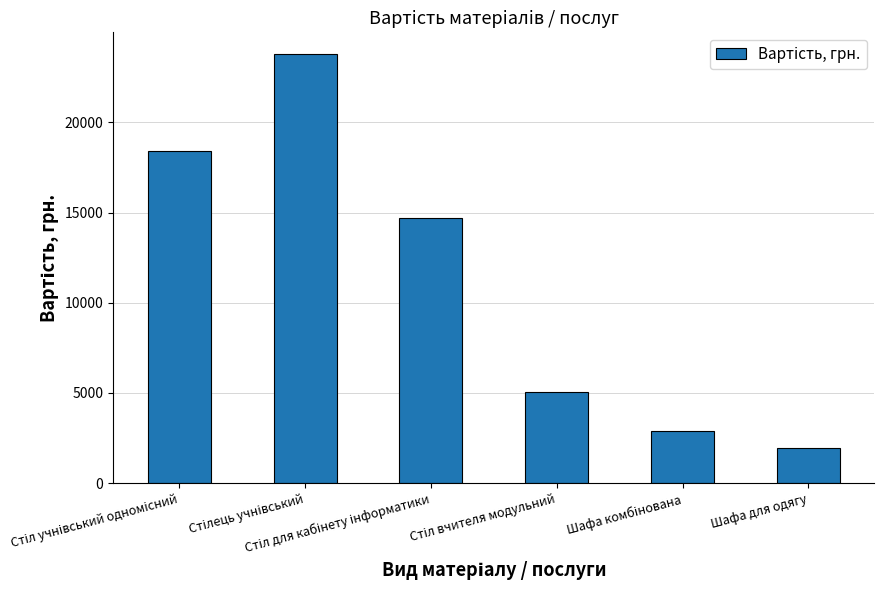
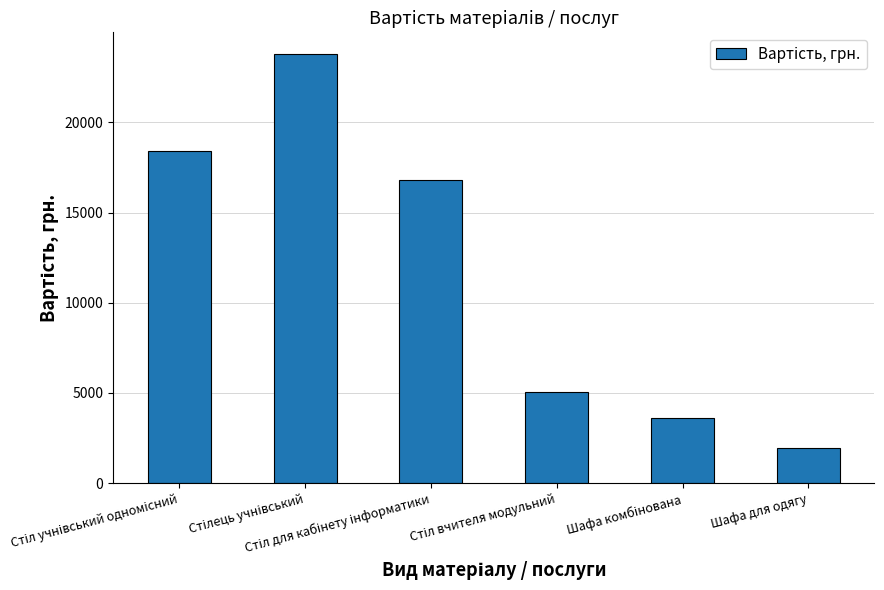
  {
    "Стіл учнівський одномісний": 18400,
    "Стілець учнівський": 23800,
-   "Стіл для кабінету інформатики": 14700,
+   "Стіл для кабінету інформатики": 16800,
    "Стіл вчителя модульний": 5000,
-   "Шафа комбінована": 2900,
+   "Шафа комбінована": 3600,
    "Шафа для одягу": 2000
  }
